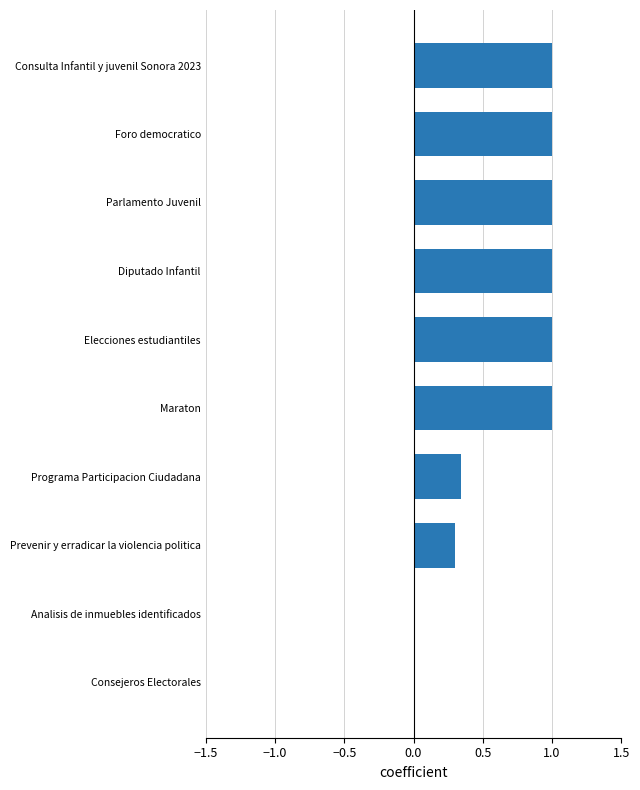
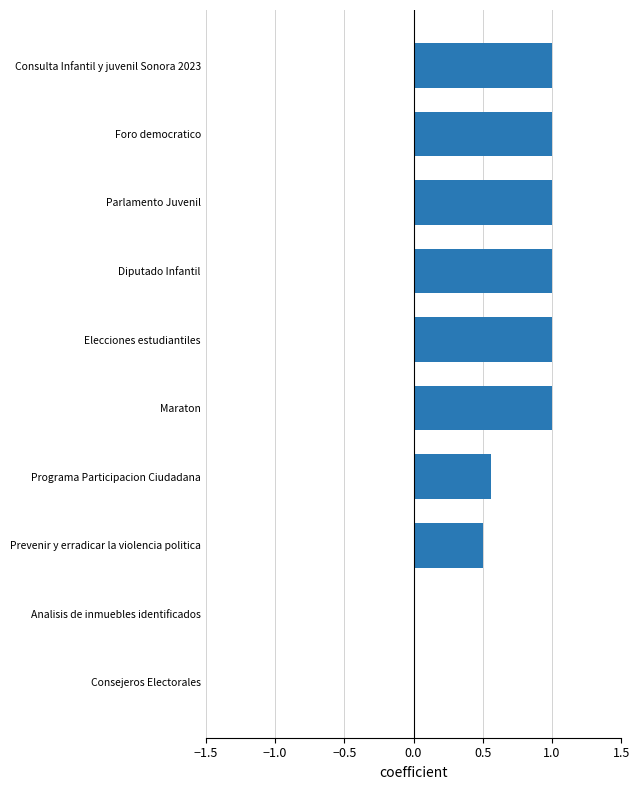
  {
    "Consulta Infantil y juvenil Sonora 2023": 1.00,
    "Foro democratico": 1.00,
    "Parlamento Juvenil": 1.00,
    "Diputado Infantil": 1.00,
    "Elecciones estudiantiles": 1.00,
    "Maraton": 1.00,
-   "Programa Participacion Ciudadana": 0.34,
-   "Prevenir y erradicar la violencia politica": 0.3,
+   "Programa Participacion Ciudadana": 0.56,
+   "Prevenir y erradicar la violencia politica": 0.5,
    "Analisis de inmuebles identificados": 0.00,
    "Consejeros Electorales": 0.00
  }
